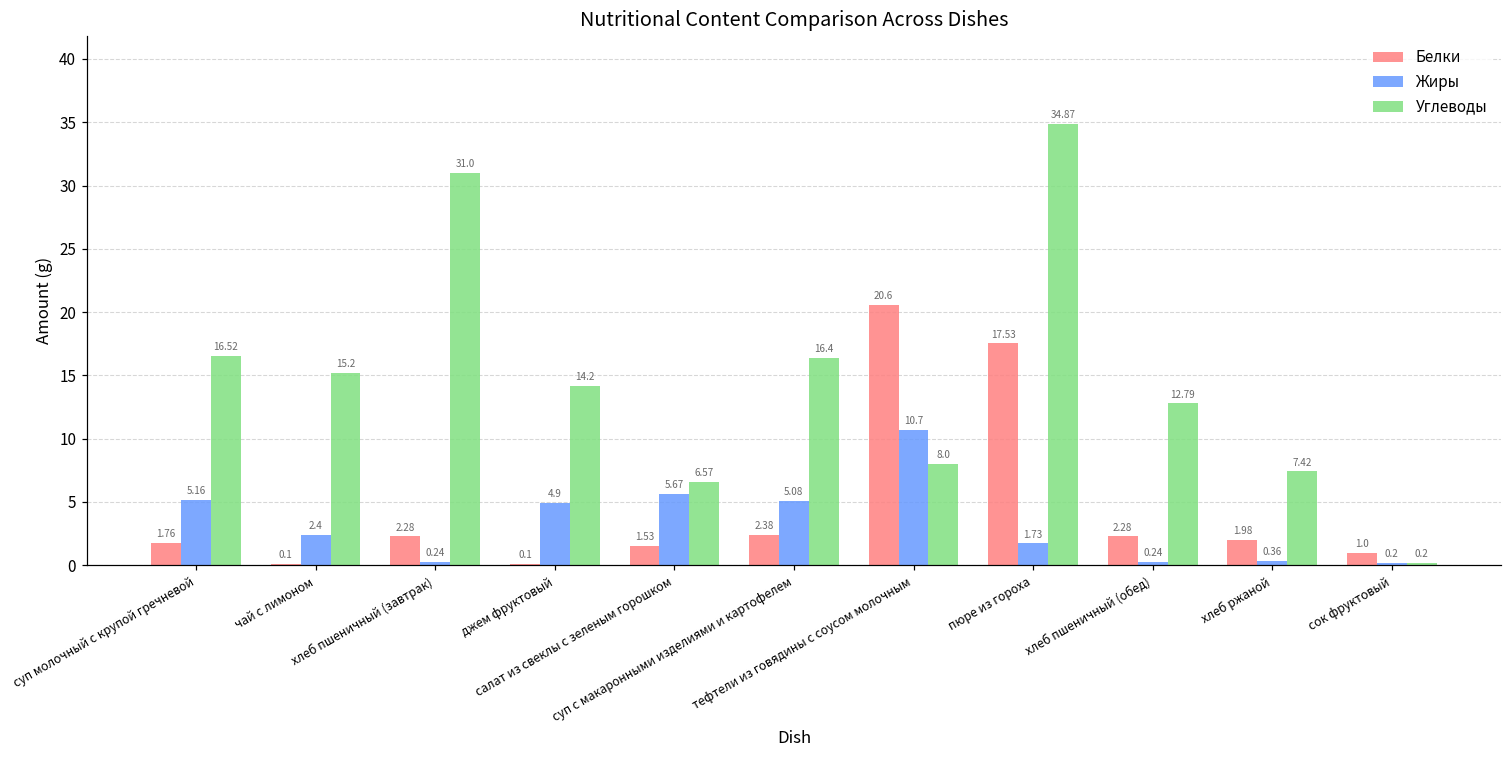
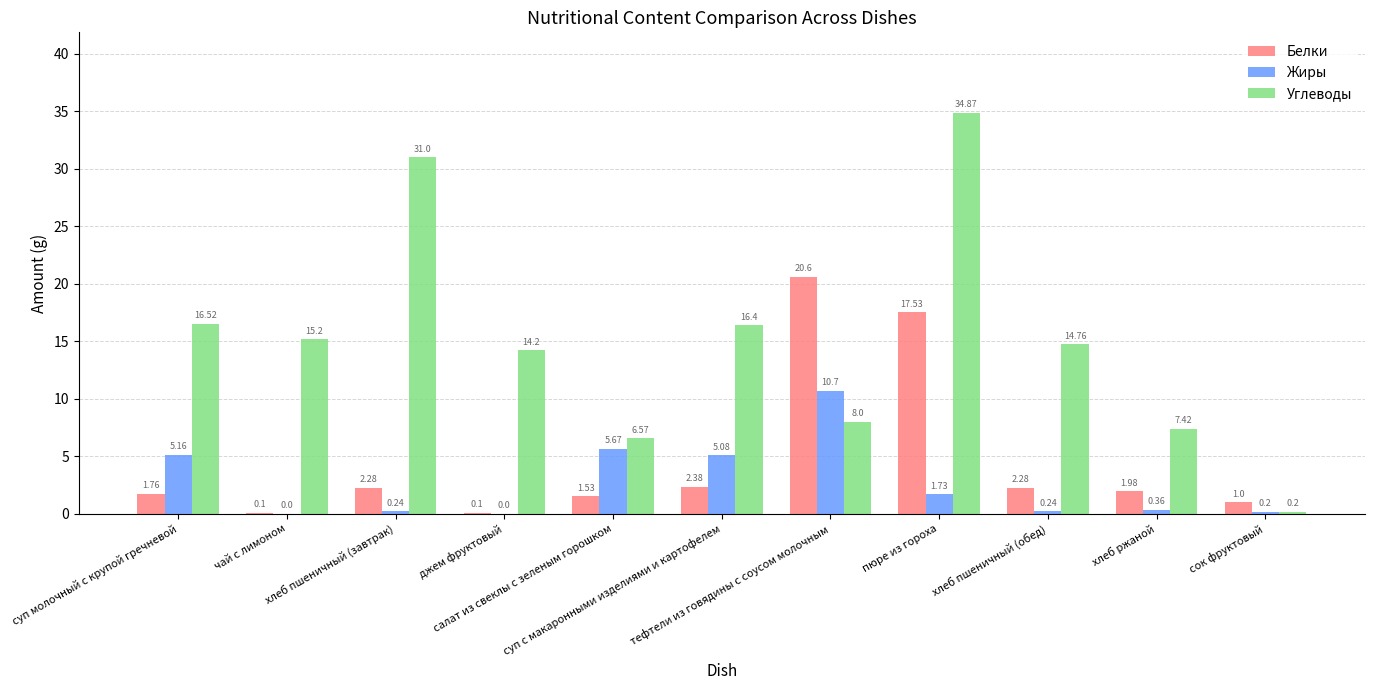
  {
    "Белки": {
      "суп молочный с крупой гречневой": 1.76,
      "чай с лимоном": 0.1,
      "хлеб пшеничный (завтрак)": 2.28,
      "джем фруктовый": 0.1,
      "салат из свеклы с зеленым горошком": 1.53,
      "суп с макаронными изделиями и картофелем": 2.38,
      "тефтели из говядины с соусом молочным": 20.6,
      "пюре из гороха": 17.53,
      "хлеб пшеничный (обед)": 2.28,
      "хлеб ржаной": 1.98,
      "сок фруктовый": 1.0
    },
    "Жиры": {
      "суп молочный с крупой гречневой": 5.16,
-     "чай с лимоном": 2.4,
+     "чай с лимоном": 0.0,
      "хлеб пшеничный (завтрак)": 0.24,
-     "джем фруктовый": 4.9,
+     "джем фруктовый": 0.0,
      "салат из свеклы с зеленым горошком": 5.67,
      "суп с макаронными изделиями и картофелем": 5.08,
      "тефтели из говядины с соусом молочным": 10.7,
      "пюре из гороха": 1.73,
      "хлеб пшеничный (обед)": 0.24,
      "хлеб ржаной": 0.36,
      "сок фруктовый": 0.2
    },
    "Углеводы": {
      "суп молочный с крупой гречневой": 16.52,
      "чай с лимоном": 15.2,
      "хлеб пшеничный (завтрак)": 31.0,
      "джем фруктовый": 14.2,
      "салат из свеклы с зеленым горошком": 6.57,
      "суп с макаронными изделиями и картофелем": 16.4,
      "тефтели из говядины с соусом молочным": 8.0,
      "пюре из гороха": 34.87,
-     "хлеб пшеничный (обед)": 12.79,
+     "хлеб пшеничный (обед)": 14.76,
      "хлеб ржаной": 7.42,
      "сок фруктовый": 0.2
    }
  }
